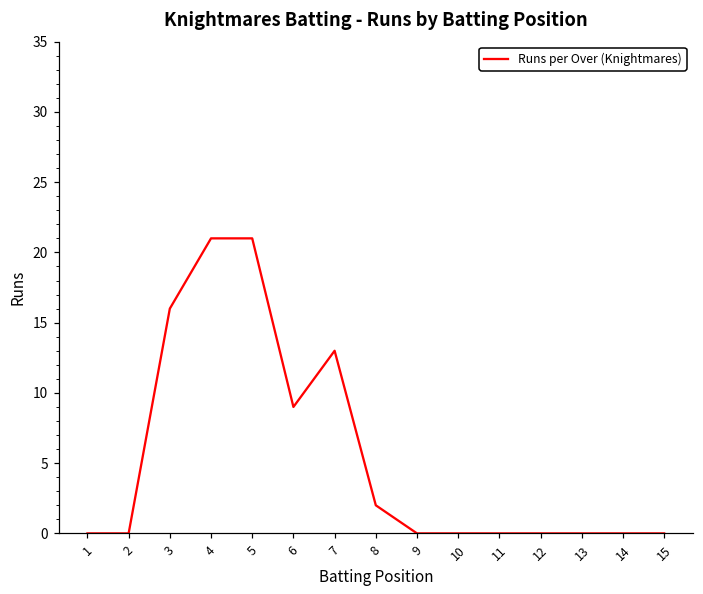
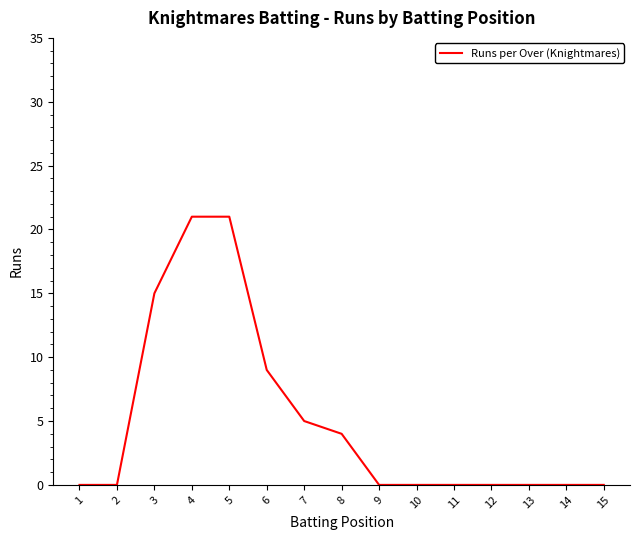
  {
    "1": 0,
    "2": 0,
-   "3": 16,
+   "3": 15,
    "4": 21,
    "5": 21,
    "6": 9,
-   "7": 13,
-   "8": 2,
+   "7": 5,
+   "8": 4,
    "9": 0,
    "10": 0,
    "11": 0,
    "12": 0,
    "13": 0,
    "14": 0,
    "15": 0
  }
